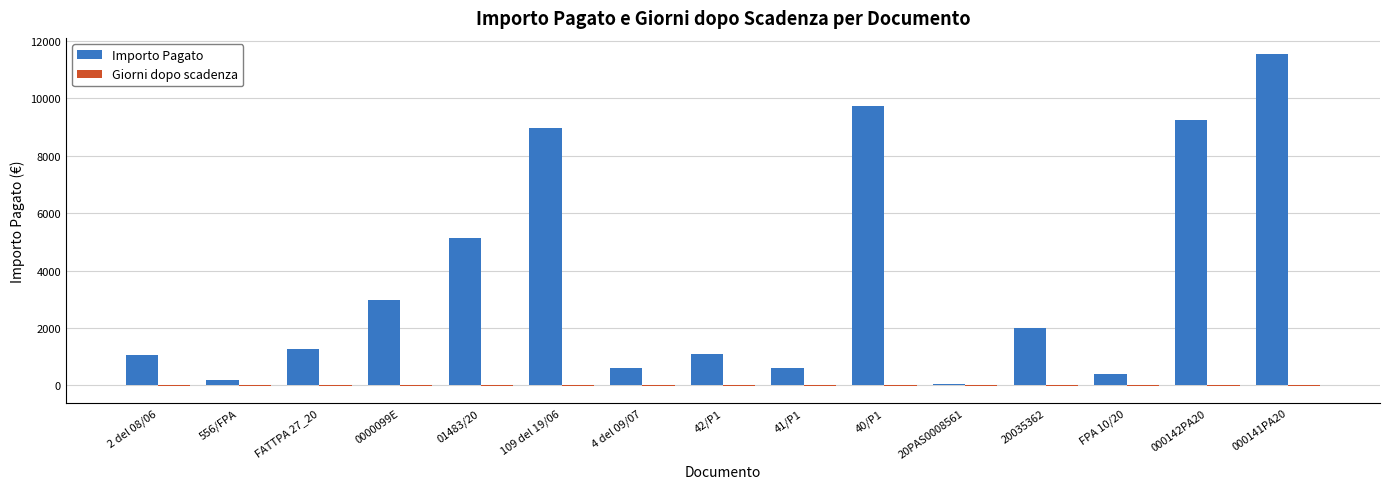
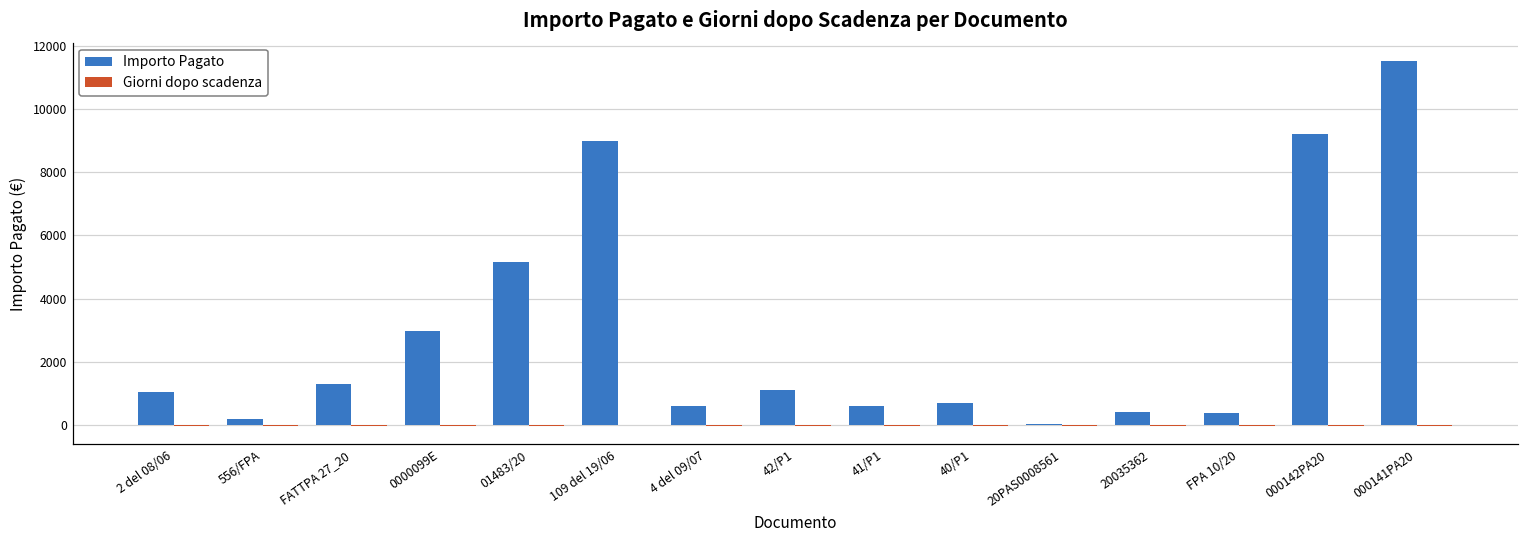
  {
    "Importo Pagato": {
      "2 del 08/06": 1100,
      "556/FPA": 200,
      "FATTPA 27_20": 1300,
      "0000099E": 3000,
      "01483/20": 5100,
      "109 del 19/06": 9000,
      "4 del 09/07": 600,
      "42/P1": 1100,
      "41/P1": 600,
-     "40/P1": 9700,
-     "20035362": 2000,
+     "40/P1": 700,
+     "20035362": 400,
      "FPA 10/20": 400,
      "000142PA20": 9200,
      "000141PA20": 11500
    }
  }
